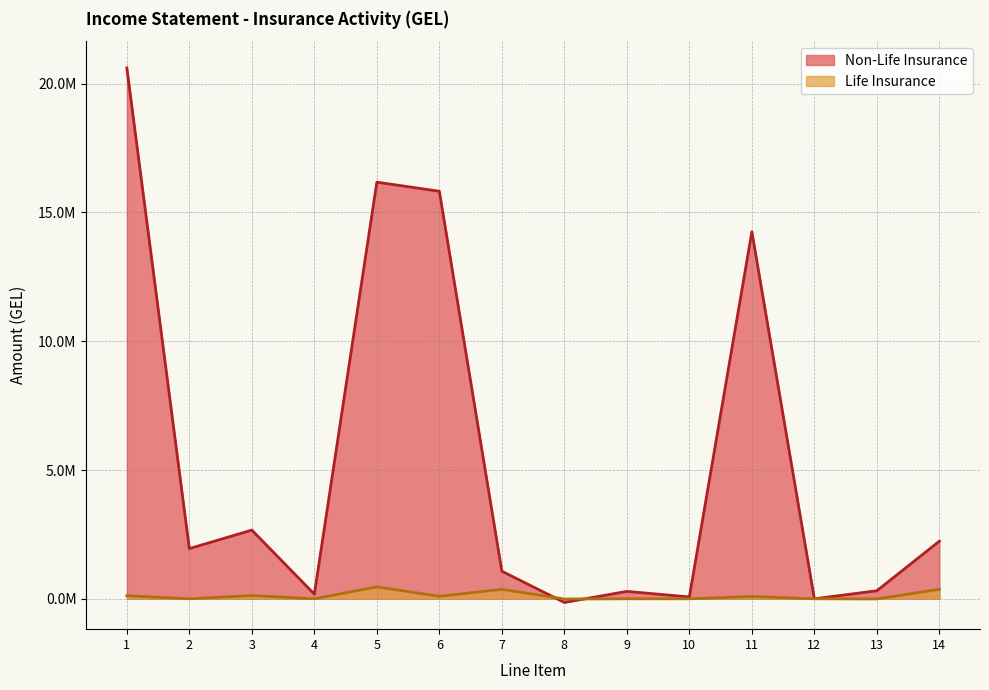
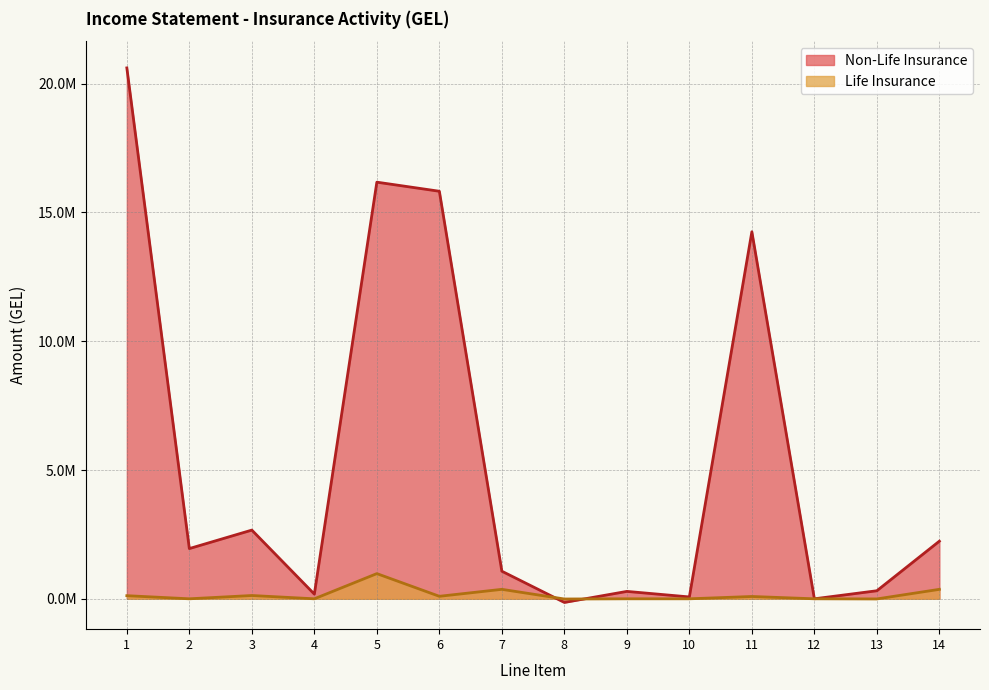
  {
    "Life Insurance": {
      "1": 100000,
      "2": 0,
      "3": 100000,
      "4": 0,
-     "5": 500000,
+     "5": 1000000,
      "6": 100000,
      "7": 400000,
      "9": 0,
      "11": 100000,
      "13": 0,
      "14": 400000
    }
  }
